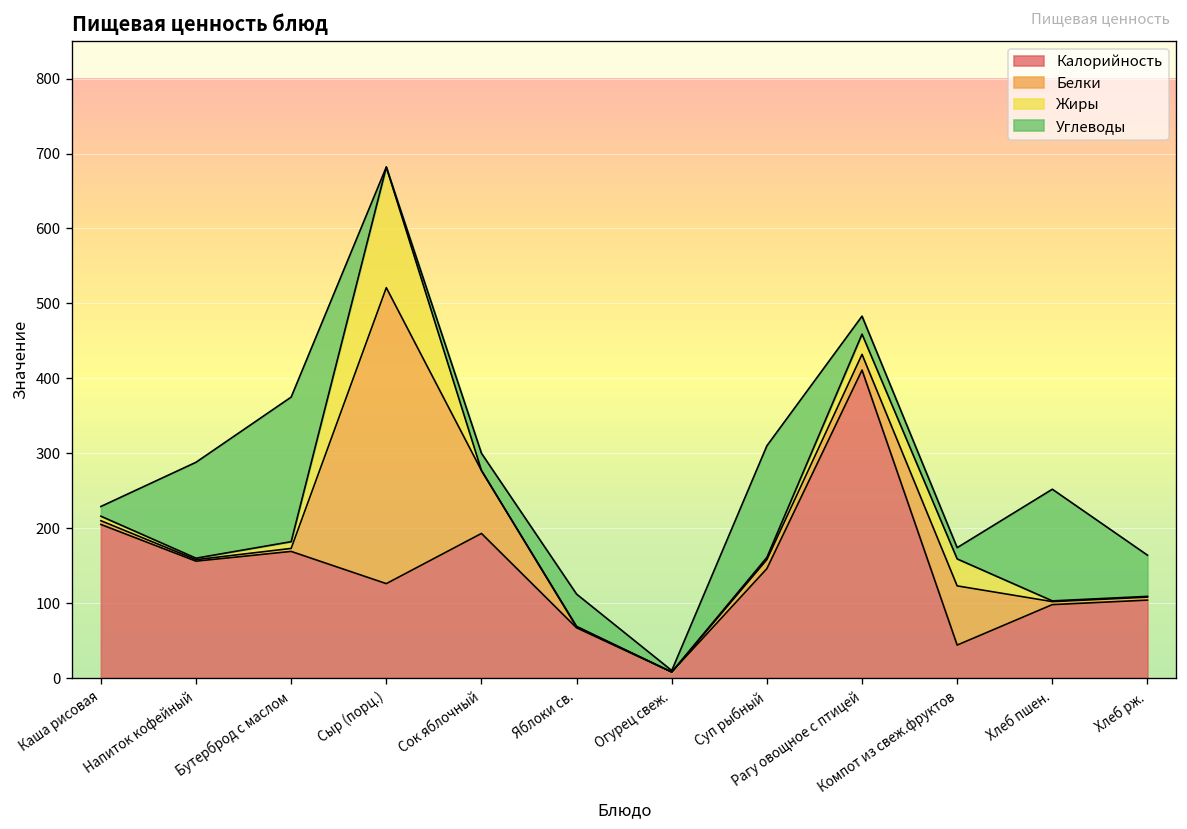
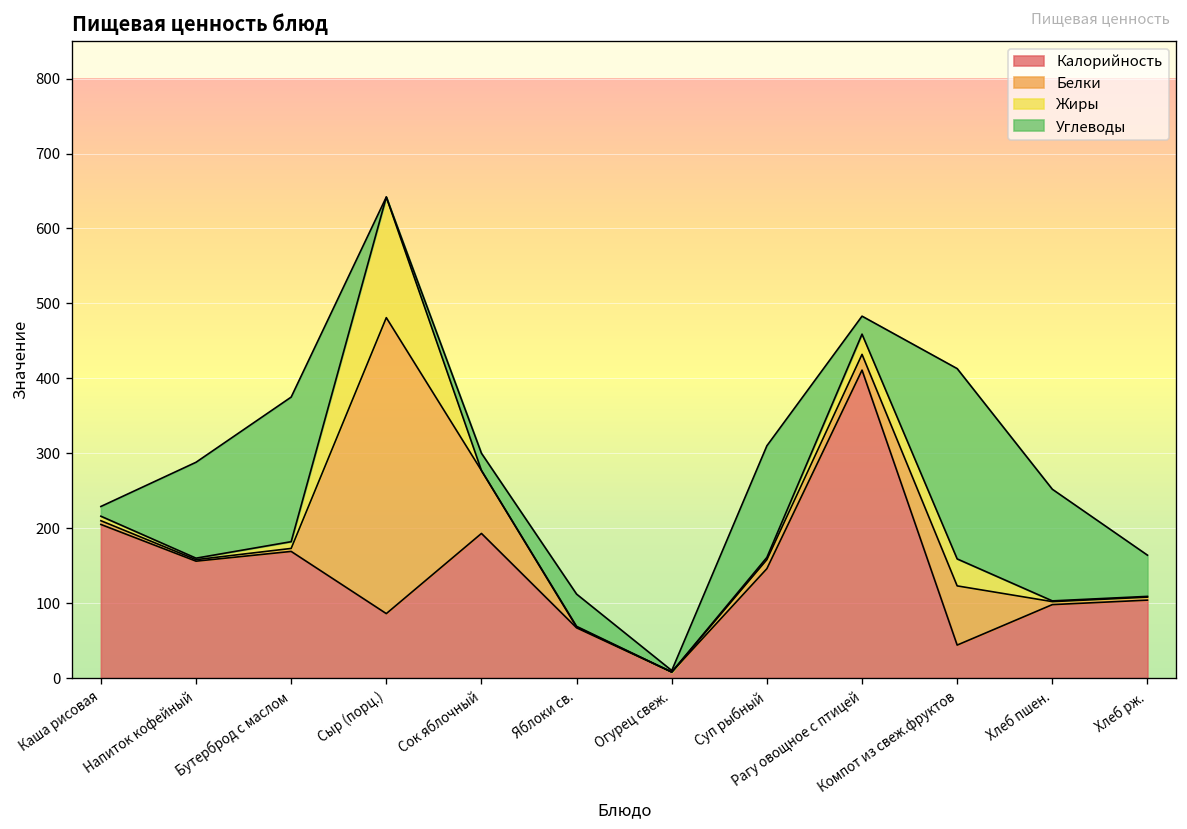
  {
    "Калорийность": {
      "Каша рисовая": 210,
-     "Сыр (порц.)": 130,
+     "Сыр (порц.)": 90,
      "Сок яблочный": 190,
      "Суп рыбный": 150,
      "Рагу овощное с птицей": 410,
      "Компот из свеж.фруктов": 40
    },
    "Белки": {
      "Каша рисовая": 10,
      "Сыр (порц.)": 400,
      "Рагу овощное с птицей": 20,
      "Компот из свеж.фруктов": 80
    },
    "Жиры": {
      "Каша рисовая": 10,
      "Бутерброд с маслом": 10,
      "Рагу овощное с птицей": 30,
      "Компот из свеж.фруктов": 40
    },
    "Углеводы": {
      "Каша рисовая": 10,
      "Напиток кофейный": 130,
      "Бутерброд с маслом": 190,
      "Сок яблочный": 20,
      "Яблоки св.": 40,
      "Суп рыбный": 150,
      "Рагу овощное с птицей": 20,
-     "Компот из свеж.фруктов": 20,
+     "Компот из свеж.фруктов": 250,
      "Хлеб пшен.": 150,
      "Хлеб рж.": 60
    }
  }
